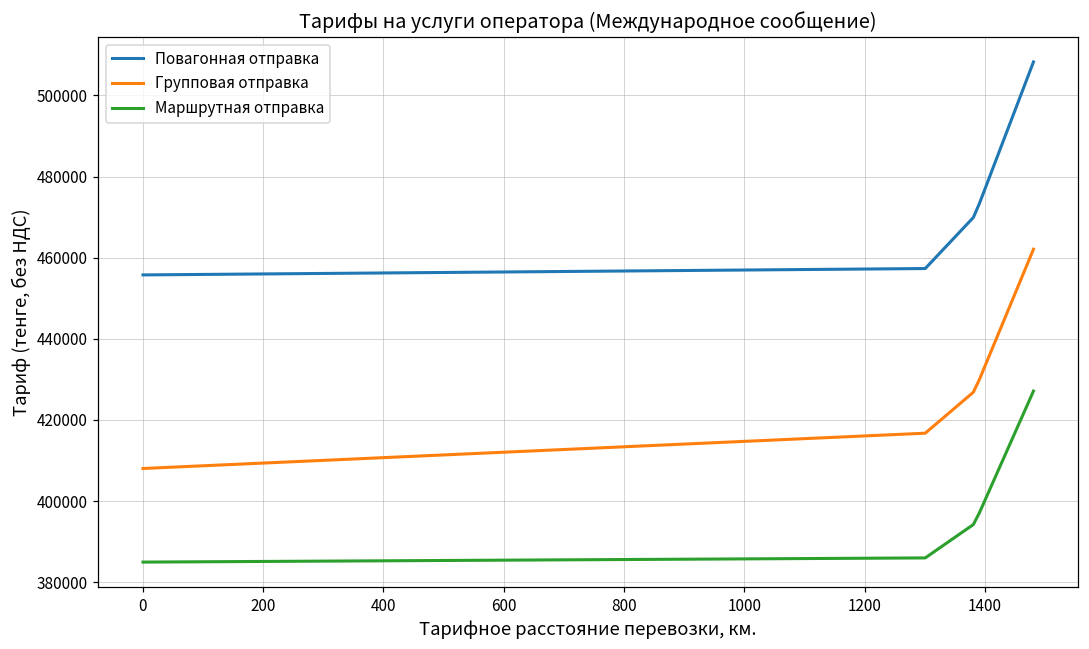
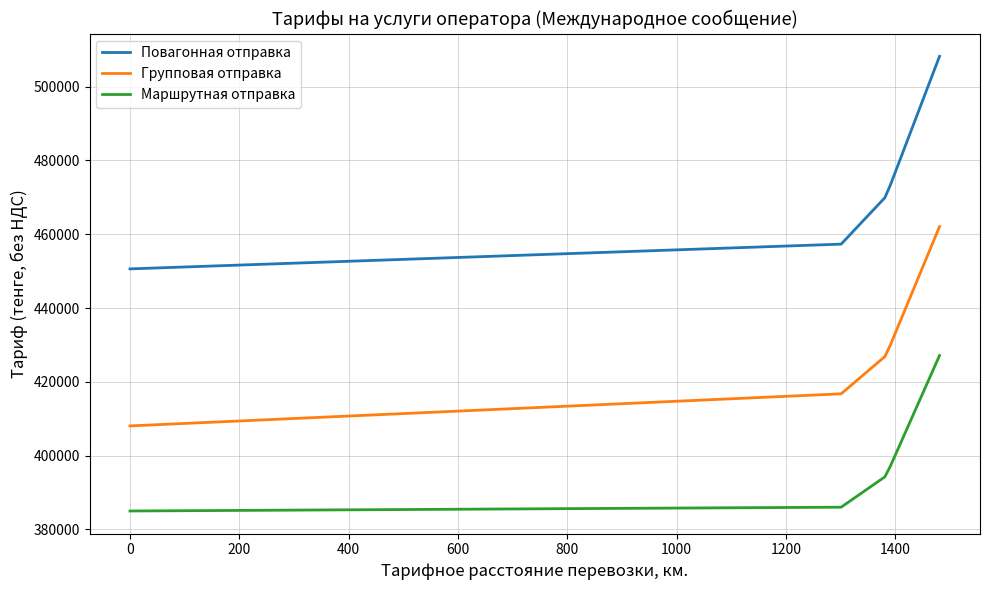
  {
    "Повагонная отправка": {
-     "0": 456000
+     "0": 451000
    },
    "Групповая отправка": {
      "0": 408000
    },
    "Маршрутная отправка": {
      "0": 385000
    }
  }
